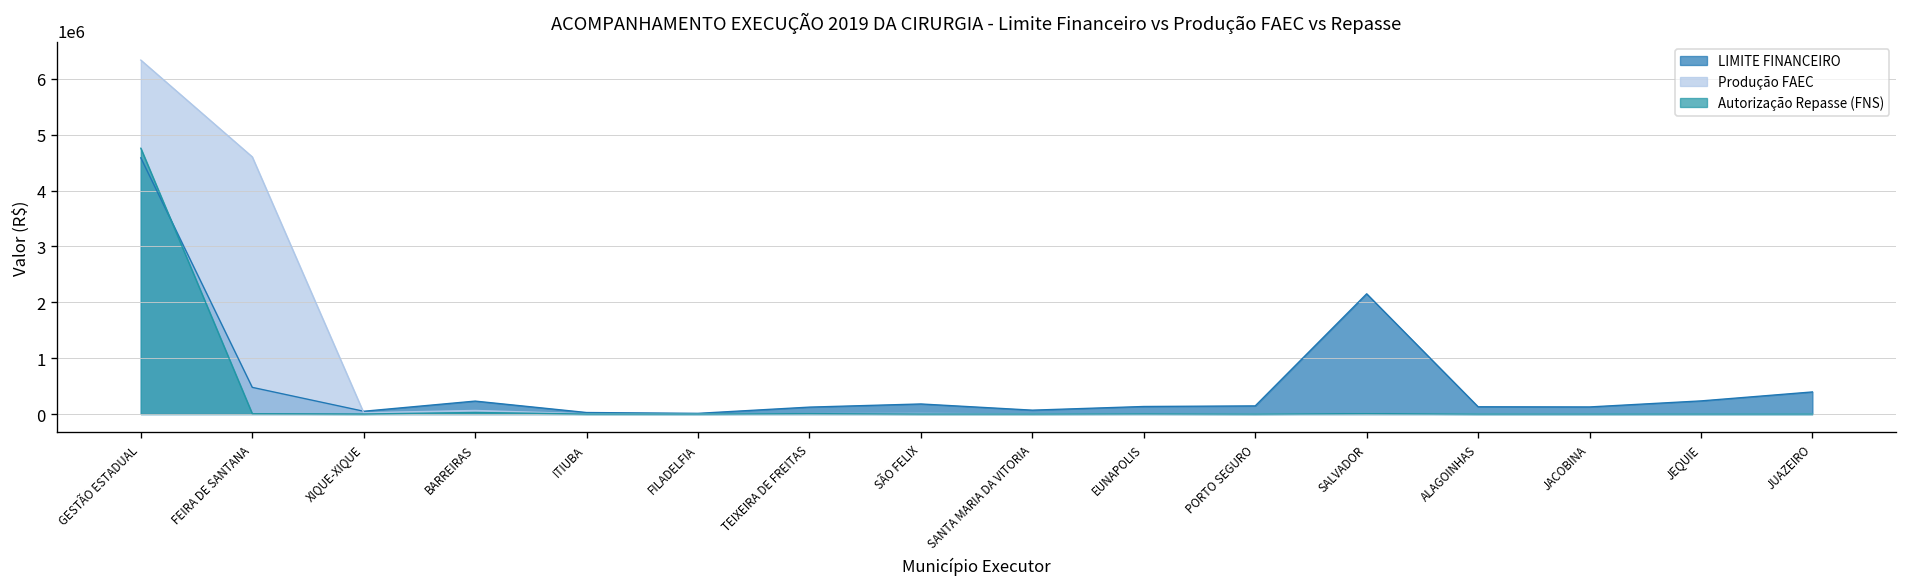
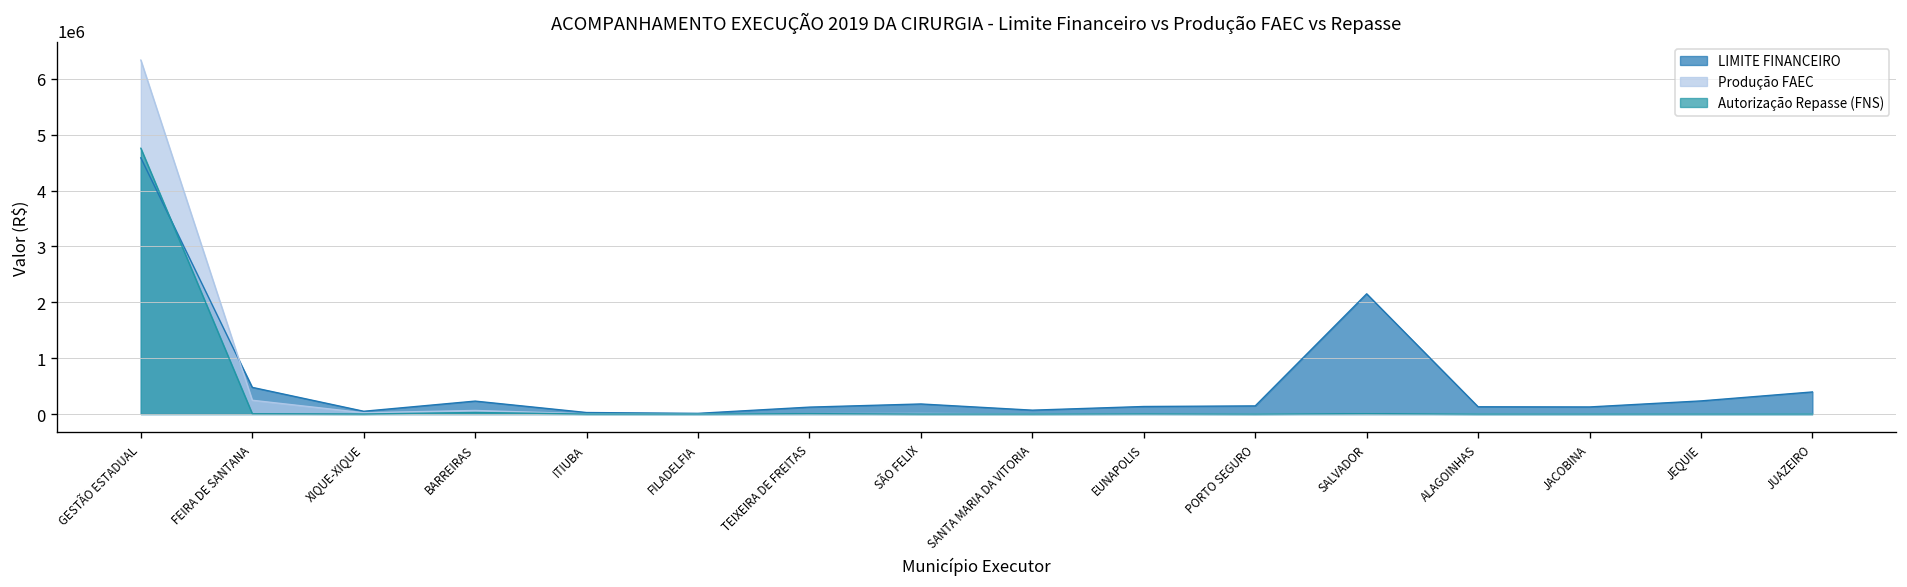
  {
    "Produção FAEC": {
      "GESTÃO ESTADUAL": 6300000,
-     "FEIRA DE SANTANA": 4600000
+     "FEIRA DE SANTANA": 200000
    }
  }
